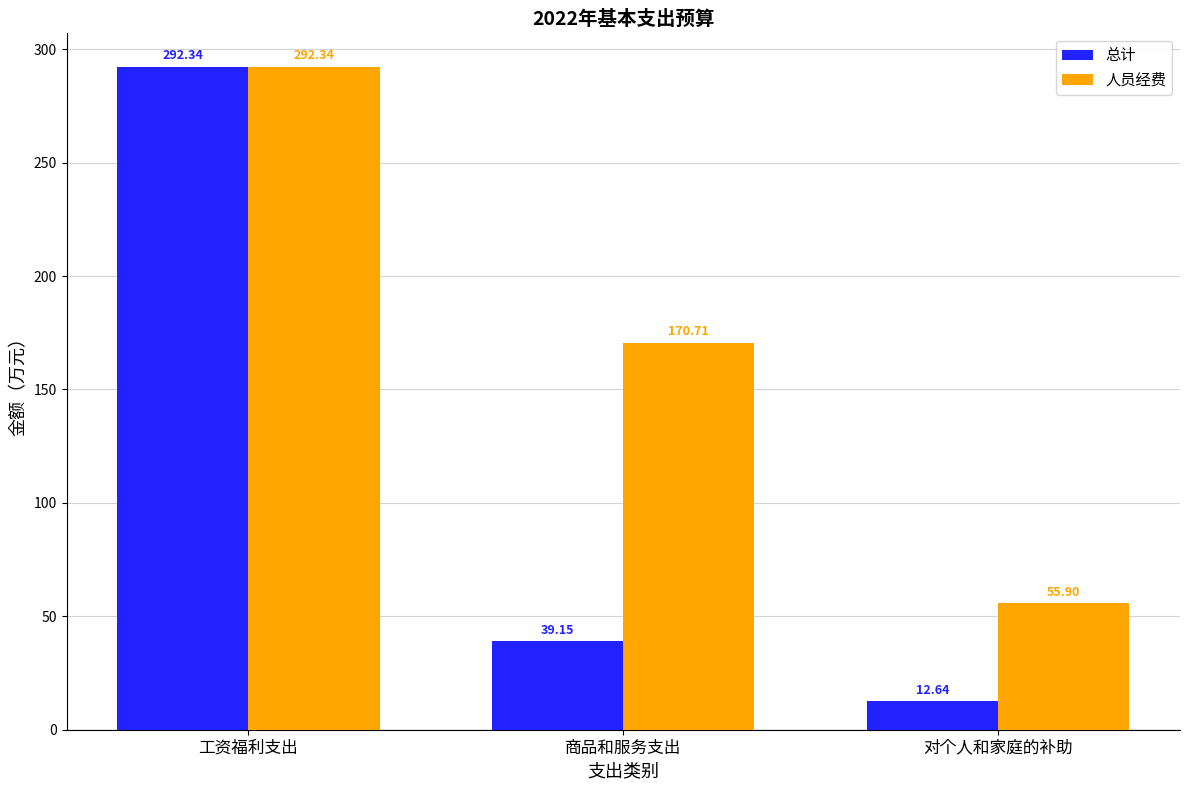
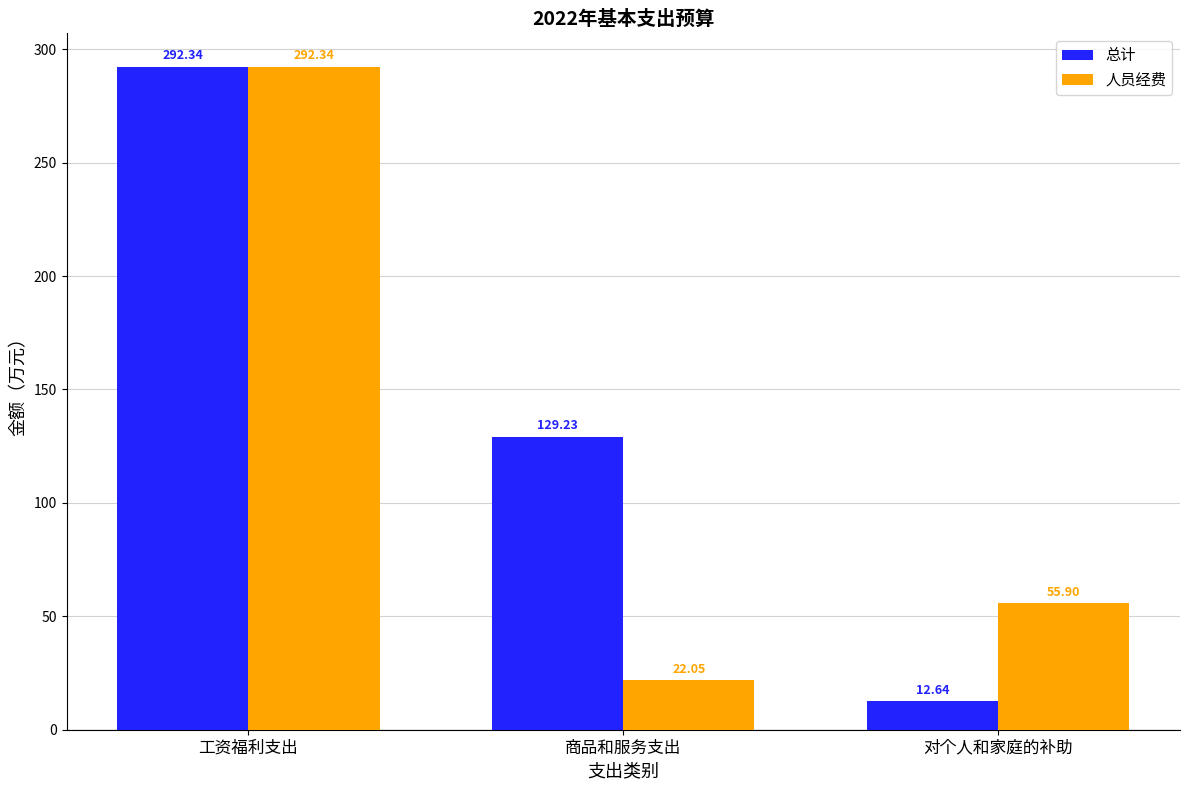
  {
    "总计": {
      "工资福利支出": 292.34,
-     "商品和服务支出": 39.15,
+     "商品和服务支出": 129.23,
      "对个人和家庭的补助": 12.64
    },
    "人员经费": {
      "工资福利支出": 292.34,
-     "商品和服务支出": 170.71,
+     "商品和服务支出": 22.05,
      "对个人和家庭的补助": 55.90
    }
  }
